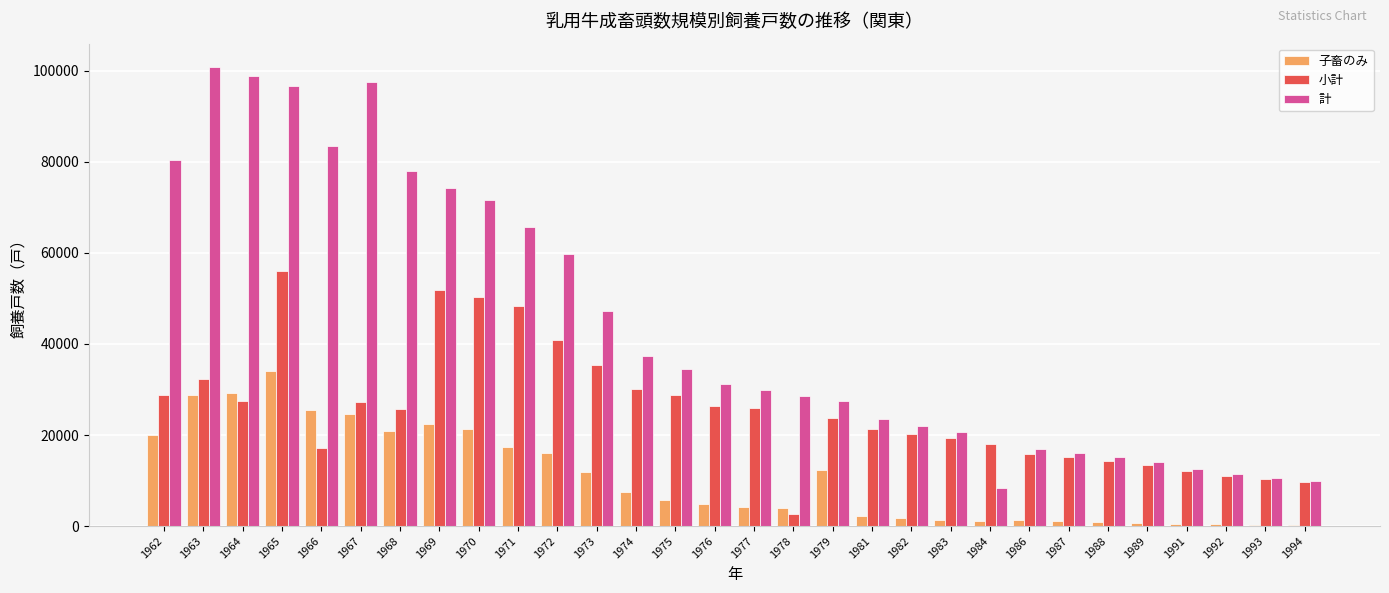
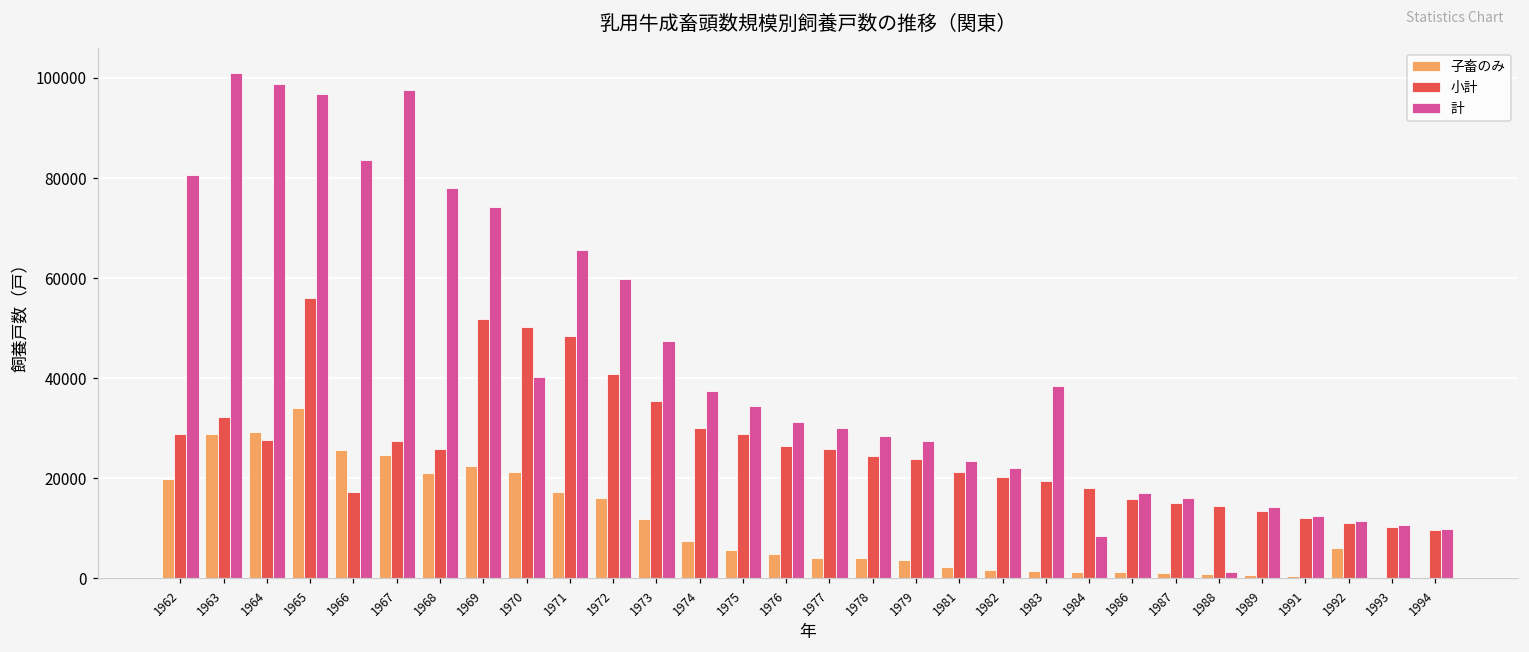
  {
    "子畜のみ": {
      "1962": 20000,
      "1963": 29000,
      "1964": 29000,
      "1965": 34000,
      "1966": 26000,
      "1967": 25000,
      "1968": 21000,
      "1969": 22000,
      "1970": 21000,
      "1971": 17000,
      "1972": 16000,
      "1973": 12000,
      "1974": 7000,
      "1975": 6000,
      "1976": 5000,
      "1977": 4000,
      "1978": 4000,
-     "1979": 12000,
+     "1979": 4000,
      "1981": 2000,
      "1982": 2000,
      "1983": 1000,
      "1984": 1000,
      "1986": 1000,
      "1987": 1000,
      "1988": 1000,
      "1989": 1000,
-     "1992": 0
+     "1992": 6000
    },
    "小計": {
      "1962": 29000,
      "1963": 32000,
      "1964": 28000,
      "1965": 56000,
      "1966": 17000,
      "1967": 27000,
      "1968": 26000,
      "1969": 52000,
      "1970": 50000,
      "1971": 48000,
      "1972": 41000,
      "1973": 35000,
      "1974": 30000,
      "1975": 29000,
      "1976": 26000,
      "1977": 26000,
-     "1978": 3000,
+     "1978": 25000,
      "1979": 24000,
      "1981": 21000,
      "1982": 20000,
      "1983": 19000,
      "1984": 18000,
      "1986": 16000,
      "1987": 15000,
      "1988": 14000,
      "1989": 13000,
      "1991": 12000,
      "1992": 11000,
      "1993": 10000,
      "1994": 10000
    },
    "計": {
      "1962": 81000,
      "1963": 101000,
      "1964": 99000,
      "1965": 97000,
      "1966": 84000,
      "1967": 97000,
      "1968": 78000,
      "1969": 74000,
-     "1970": 72000,
+     "1970": 40000,
      "1971": 66000,
      "1972": 60000,
      "1973": 47000,
      "1974": 37000,
      "1975": 34000,
      "1976": 31000,
      "1977": 30000,
      "1978": 28000,
      "1979": 27000,
      "1981": 24000,
      "1982": 22000,
-     "1983": 21000,
+     "1983": 38000,
      "1984": 8000,
      "1986": 17000,
      "1987": 16000,
-     "1988": 15000,
+     "1988": 1000,
      "1989": 14000,
      "1991": 12000,
      "1992": 11000,
      "1993": 11000,
      "1994": 10000
    }
  }
